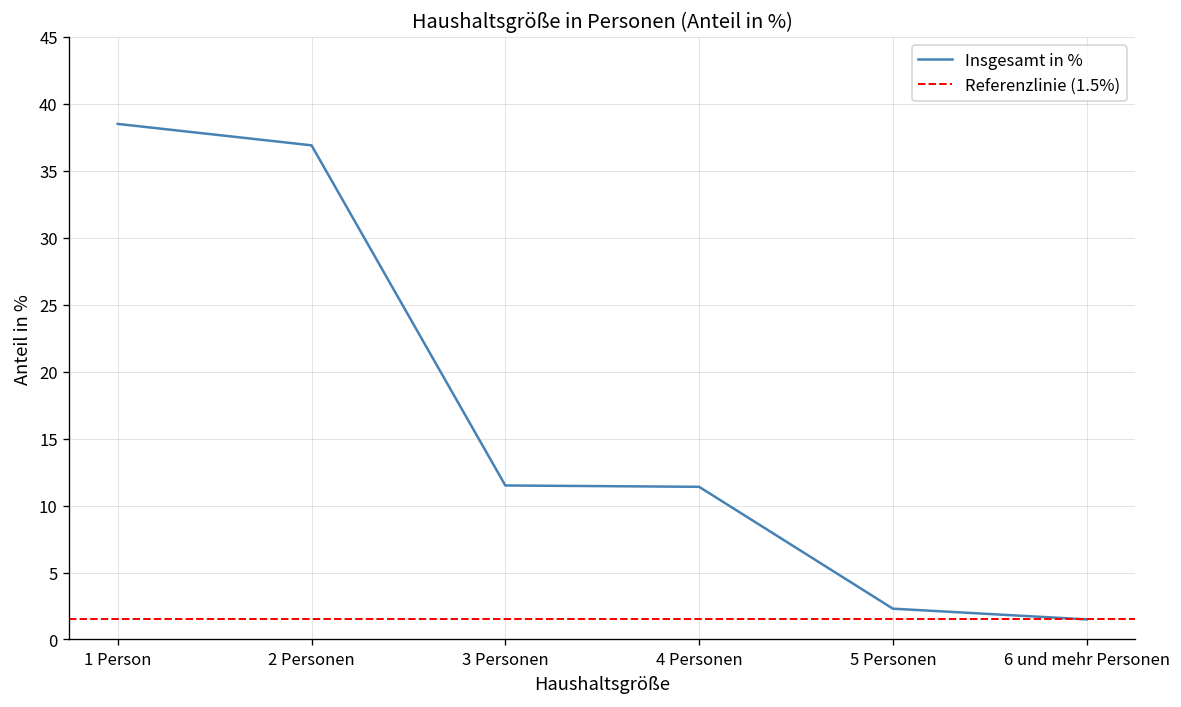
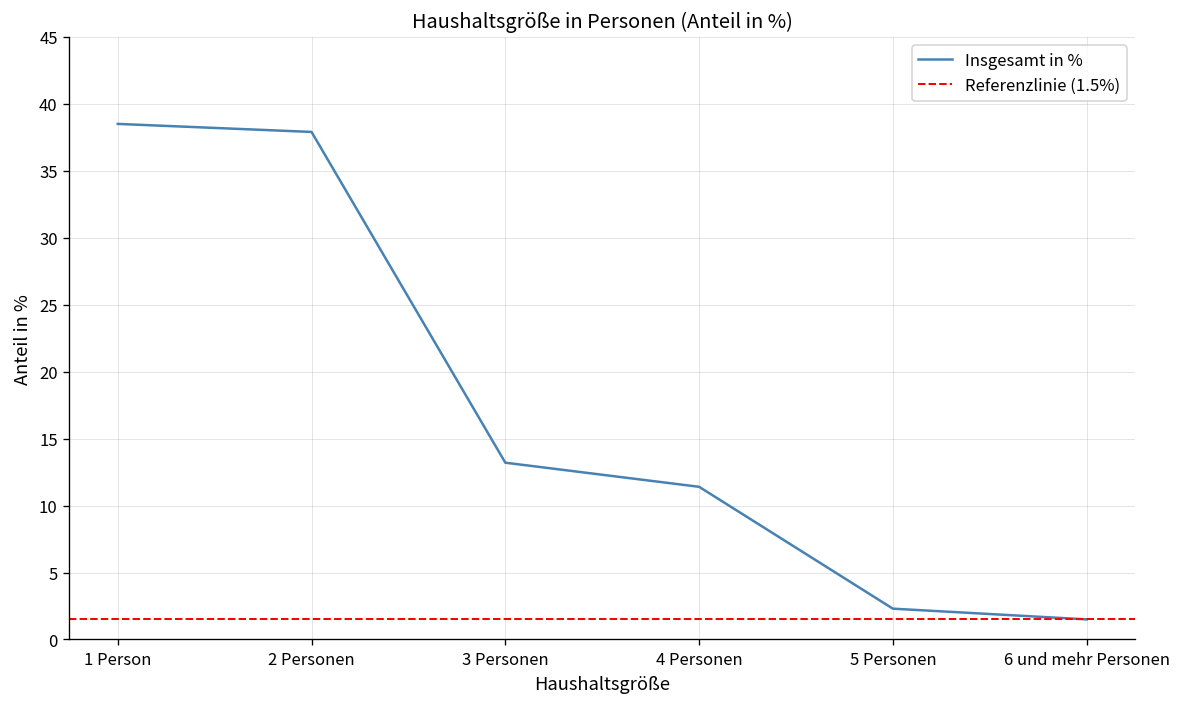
  {
    "1 Person": 38.5,
-   "2 Personen": 36.9,
-   "3 Personen": 11.5,
+   "2 Personen": 37.9,
+   "3 Personen": 13.2,
    "4 Personen": 11.4,
    "5 Personen": 2.3,
    "6 und mehr Personen": 1.5
  }
